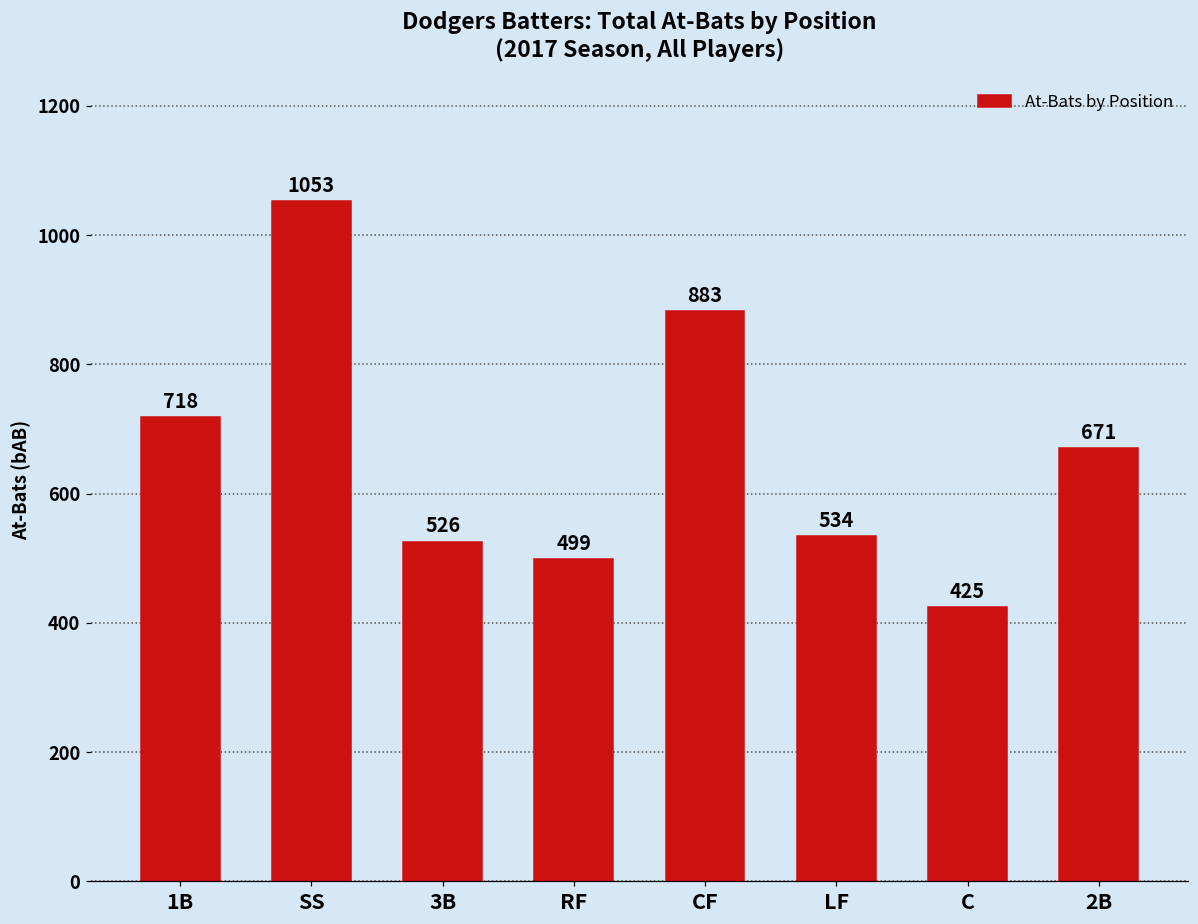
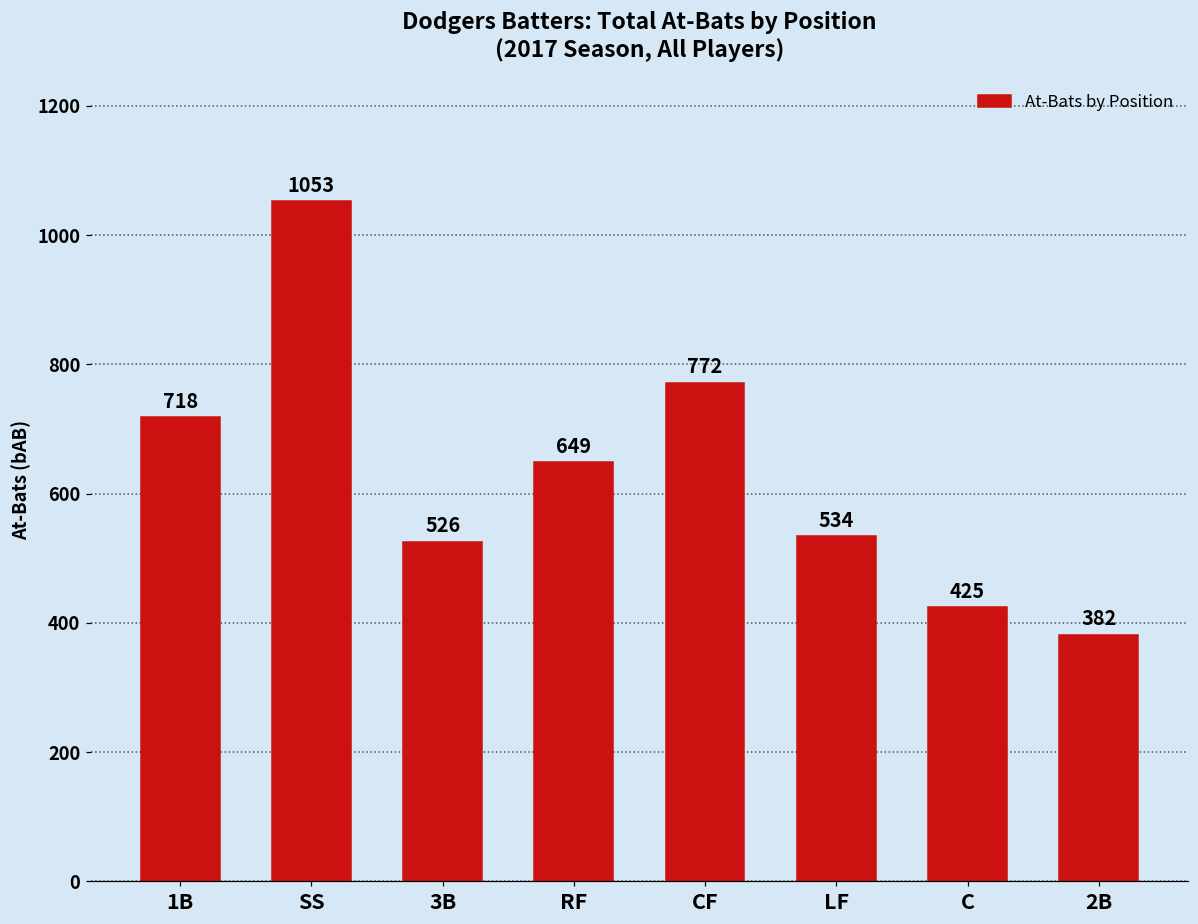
  {
    "1B": 718,
    "SS": 1053,
    "3B": 526,
-   "RF": 499,
-   "CF": 883,
+   "RF": 649,
+   "CF": 772,
    "LF": 534,
    "C": 425,
-   "2B": 671
+   "2B": 382
  }
